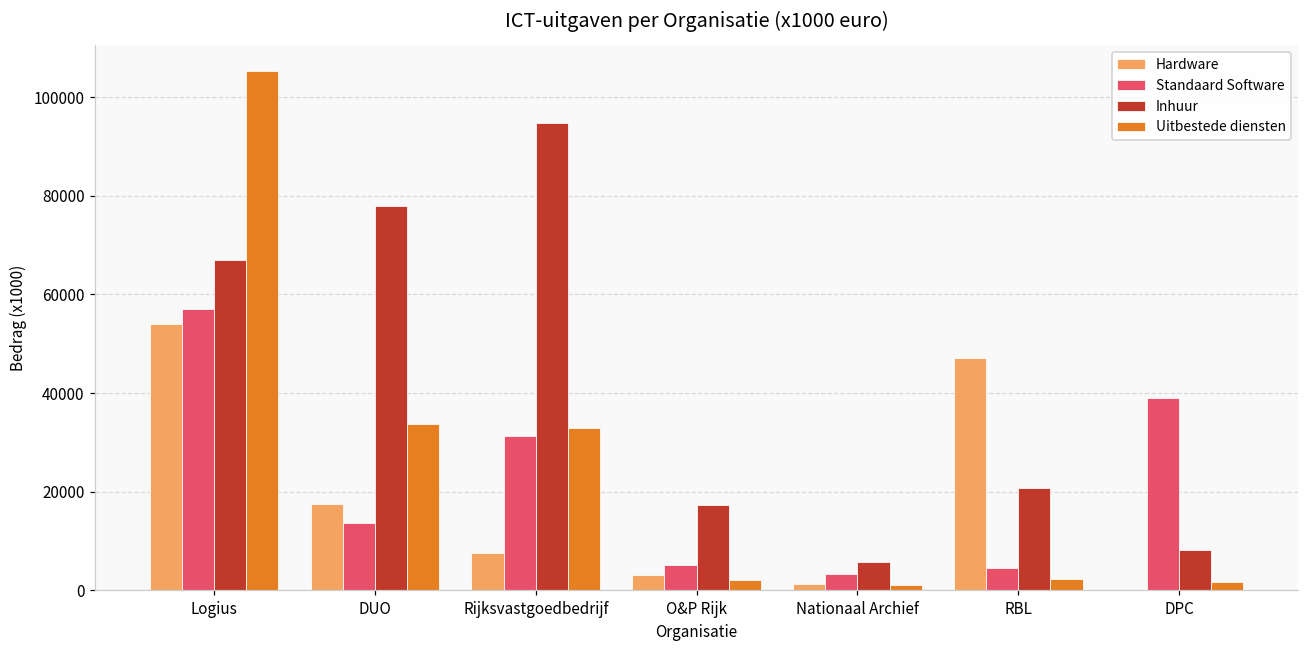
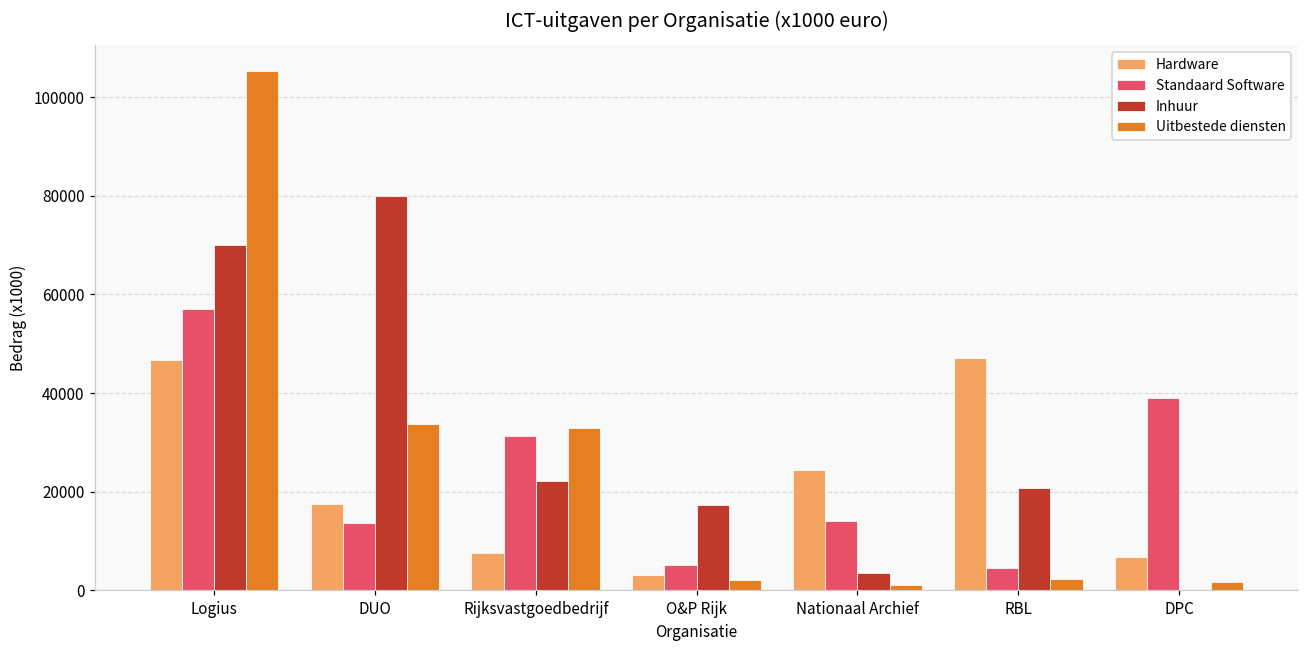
  {
    "Hardware": {
-     "Logius": 54000,
+     "Logius": 47000,
      "DUO": 17000,
      "Rijksvastgoedbedrijf": 8000,
      "O&P Rijk": 3000,
-     "Nationaal Archief": 1000,
+     "Nationaal Archief": 24000,
      "RBL": 47000,
-     "DPC": 0
+     "DPC": 7000
    },
    "Standaard Software": {
      "Logius": 57000,
      "DUO": 14000,
      "Rijksvastgoedbedrijf": 31000,
      "O&P Rijk": 5000,
-     "Nationaal Archief": 3000,
+     "Nationaal Archief": 14000,
      "RBL": 4000,
      "DPC": 39000
    },
    "Inhuur": {
-     "Logius": 67000,
-     "DUO": 78000,
-     "Rijksvastgoedbedrijf": 95000,
+     "Logius": 70000,
+     "DUO": 80000,
+     "Rijksvastgoedbedrijf": 22000,
      "O&P Rijk": 17000,
-     "Nationaal Archief": 6000,
+     "Nationaal Archief": 4000,
      "RBL": 21000,
-     "DPC": 8000
+     "DPC": 0
    },
    "Uitbestede diensten": {
      "Logius": 105000,
      "DUO": 34000,
      "Rijksvastgoedbedrijf": 33000,
      "O&P Rijk": 2000,
      "Nationaal Archief": 1000,
      "RBL": 2000,
      "DPC": 2000
    }
  }
